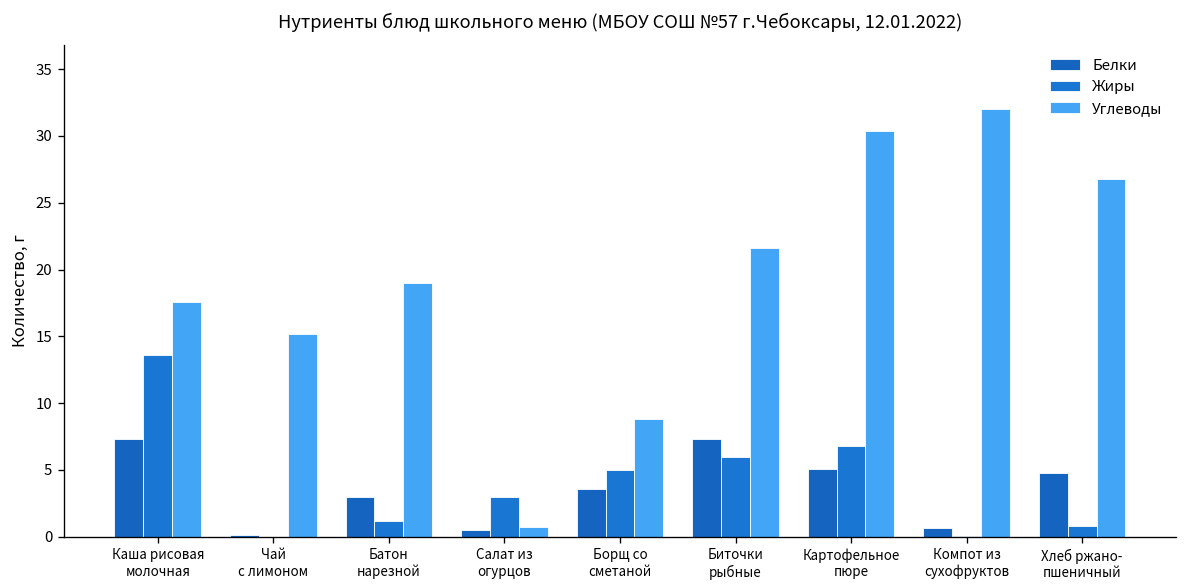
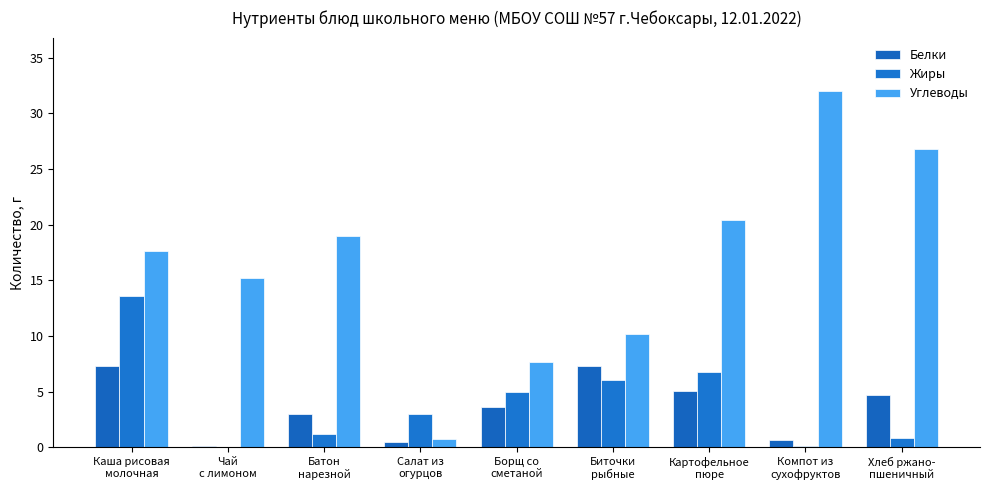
  {
    "Углеводы": {
      "Каша рисовая молочная": 17.6,
      "Чай с лимоном": 15.2,
      "Батон нарезной": 19.0,
      "Салат из огурцов": 0.7,
-     "Борщ со сметаной": 8.9,
-     "Биточки рыбные": 21.6,
-     "Картофельное пюре": 30.4,
+     "Борщ со сметаной": 7.6,
+     "Биточки рыбные": 10.2,
+     "Картофельное пюре": 20.4,
      "Компот из сухофруктов": 32.0,
      "Хлеб ржано- пшеничный": 26.8
    }
  }
